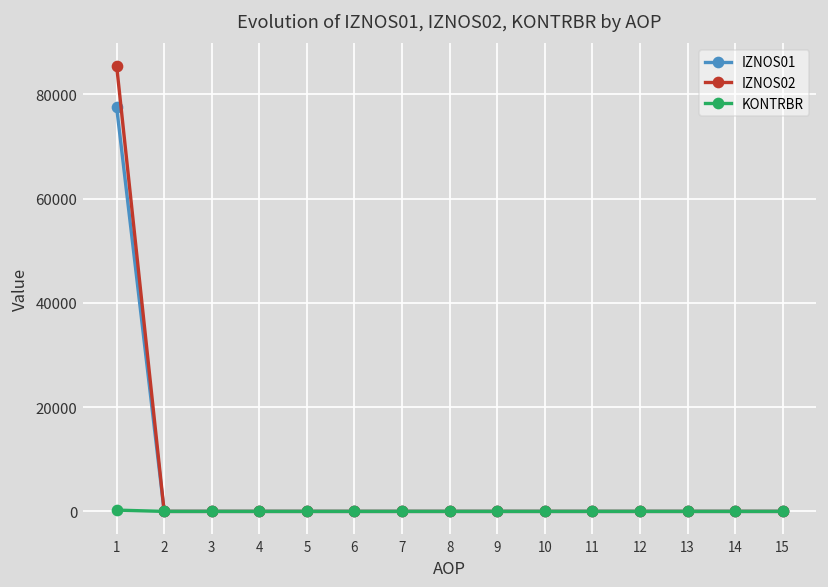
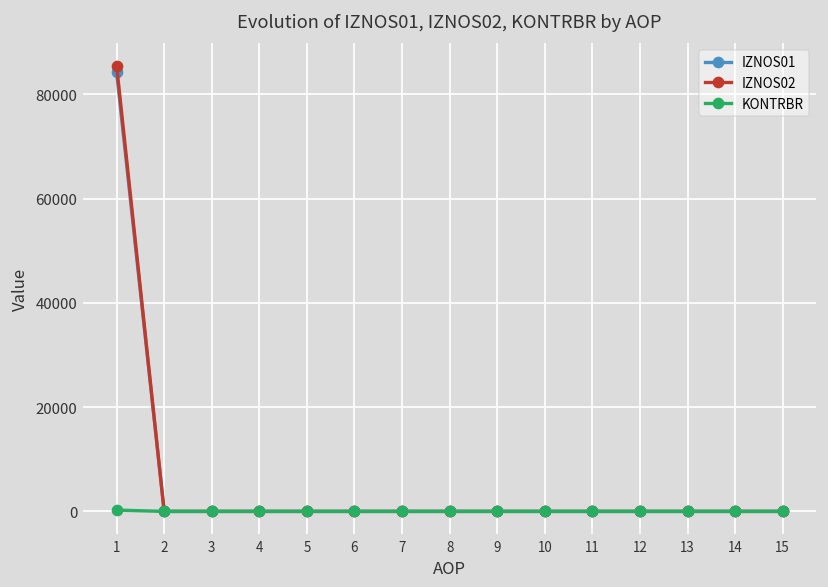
  {
    "IZNOS01": {
-     "1": 78000
+     "1": 84000
    },
    "IZNOS02": {
      "1": 86000
    },
    "KONTRBR": {
      "1": 0
    }
  }
